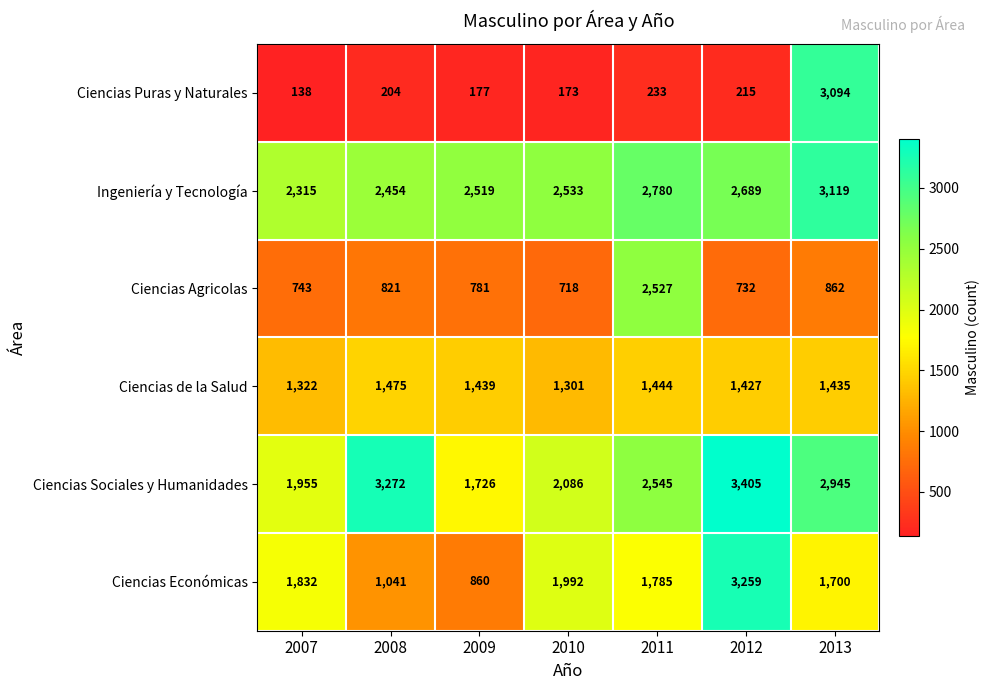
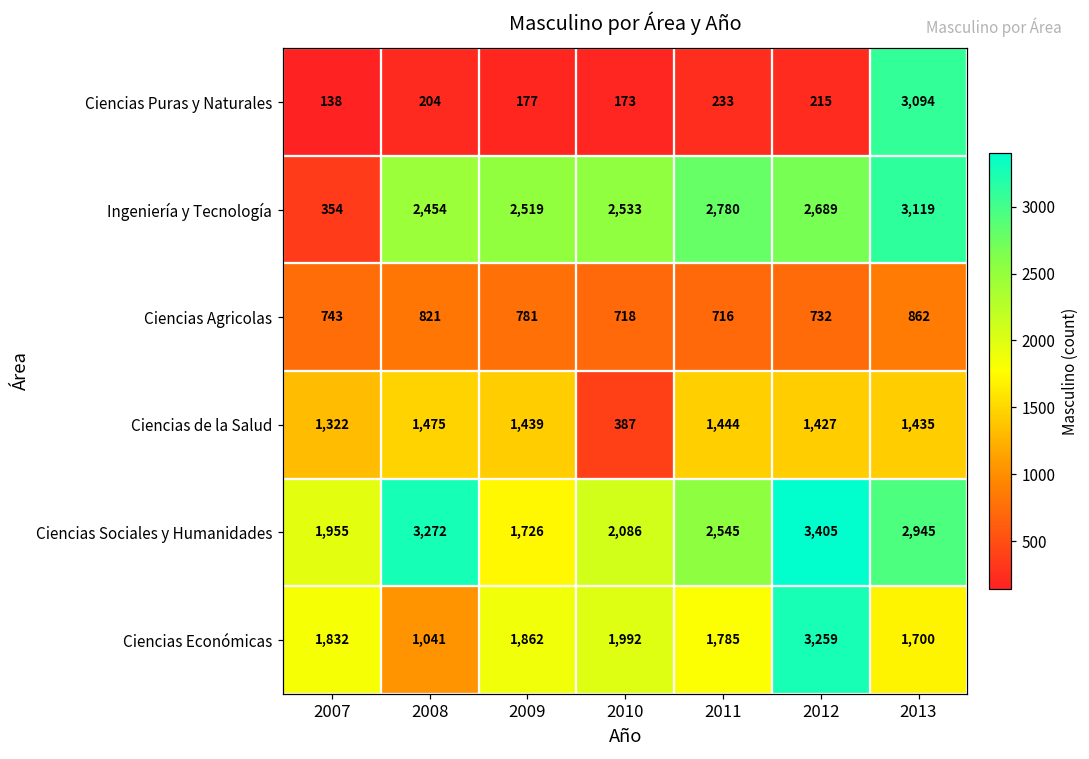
  {
    "Ciencias Puras y Naturales": {
      "2007": "138",
      "2008": "204",
      "2009": "177",
      "2010": "173",
      "2011": "233",
      "2012": "215",
      "2013": "3,094"
    },
    "Ingeniería y Tecnología": {
-     "2007": "2,315",
+     "2007": "354",
      "2008": "2,454",
      "2009": "2,519",
      "2010": "2,533",
      "2011": "2,780",
      "2012": "2,689",
      "2013": "3,119"
    },
    "Ciencias Agricolas": {
      "2007": "743",
      "2008": "821",
      "2009": "781",
      "2010": "718",
-     "2011": "2,527",
+     "2011": "716",
      "2012": "732",
      "2013": "862"
    },
    "Ciencias de la Salud": {
      "2007": "1,322",
      "2008": "1,475",
      "2009": "1,439",
-     "2010": "1,301",
+     "2010": "387",
      "2011": "1,444",
      "2012": "1,427",
      "2013": "1,435"
    },
    "Ciencias Sociales y Humanidades": {
      "2007": "1,955",
      "2008": "3,272",
      "2009": "1,726",
      "2010": "2,086",
      "2011": "2,545",
      "2012": "3,405",
      "2013": "2,945"
    },
    "Ciencias Económicas": {
      "2007": "1,832",
      "2008": "1,041",
-     "2009": "860",
+     "2009": "1,862",
      "2010": "1,992",
      "2011": "1,785",
      "2012": "3,259",
      "2013": "1,700"
    }
  }
